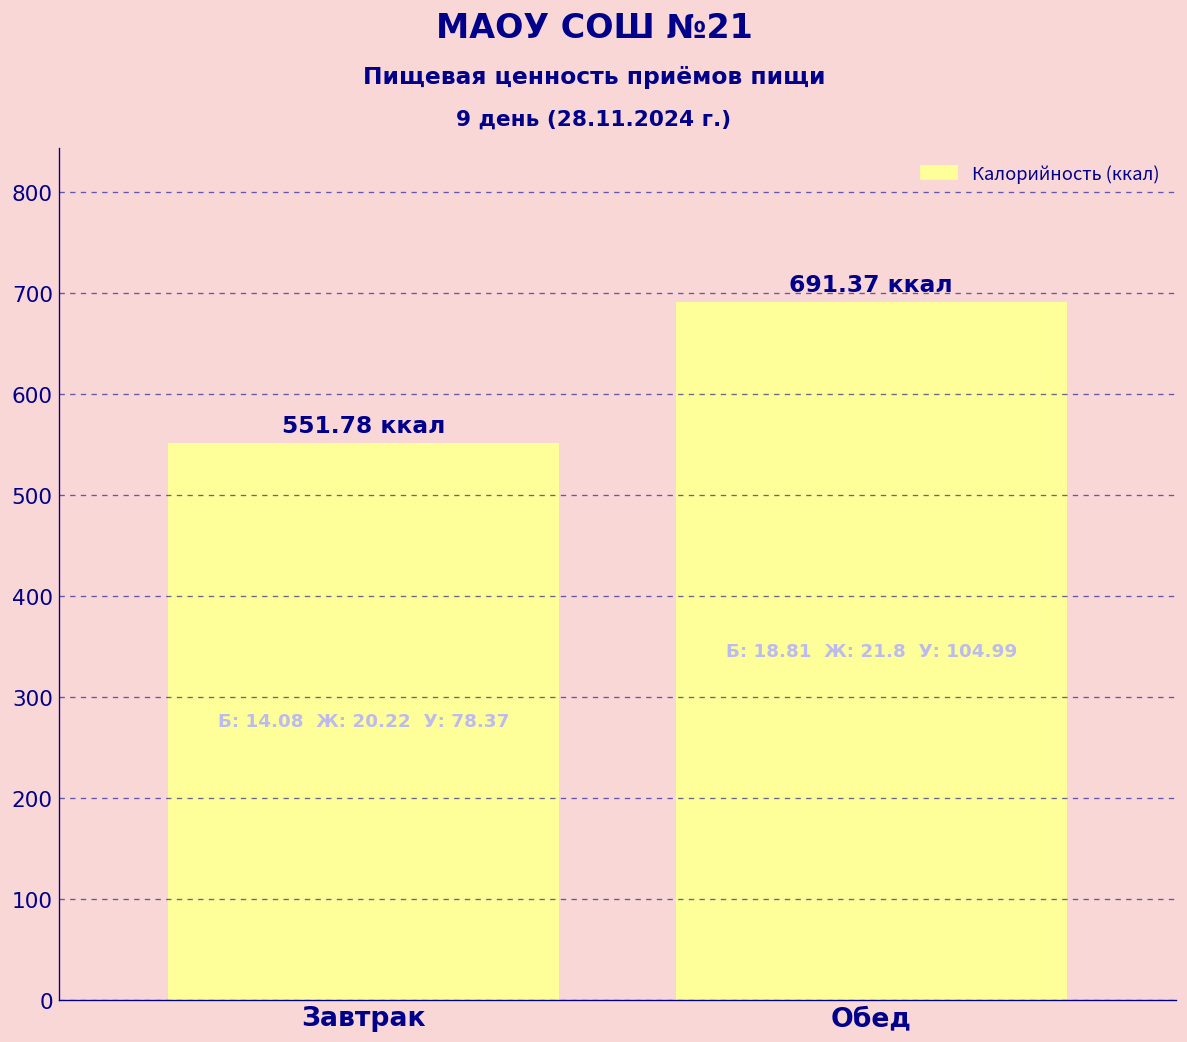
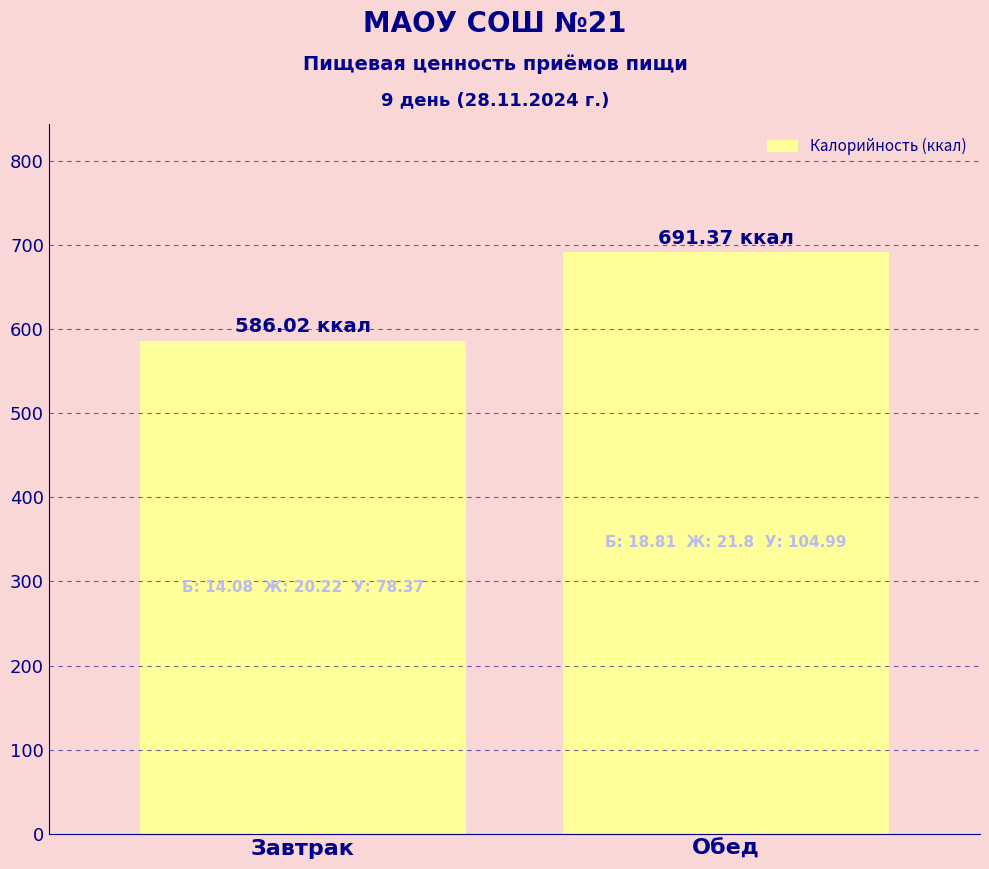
  {
-   "Завтрак": 551.78,
+   "Завтрак": 586.02,
    "Обед": 691.37
  }
